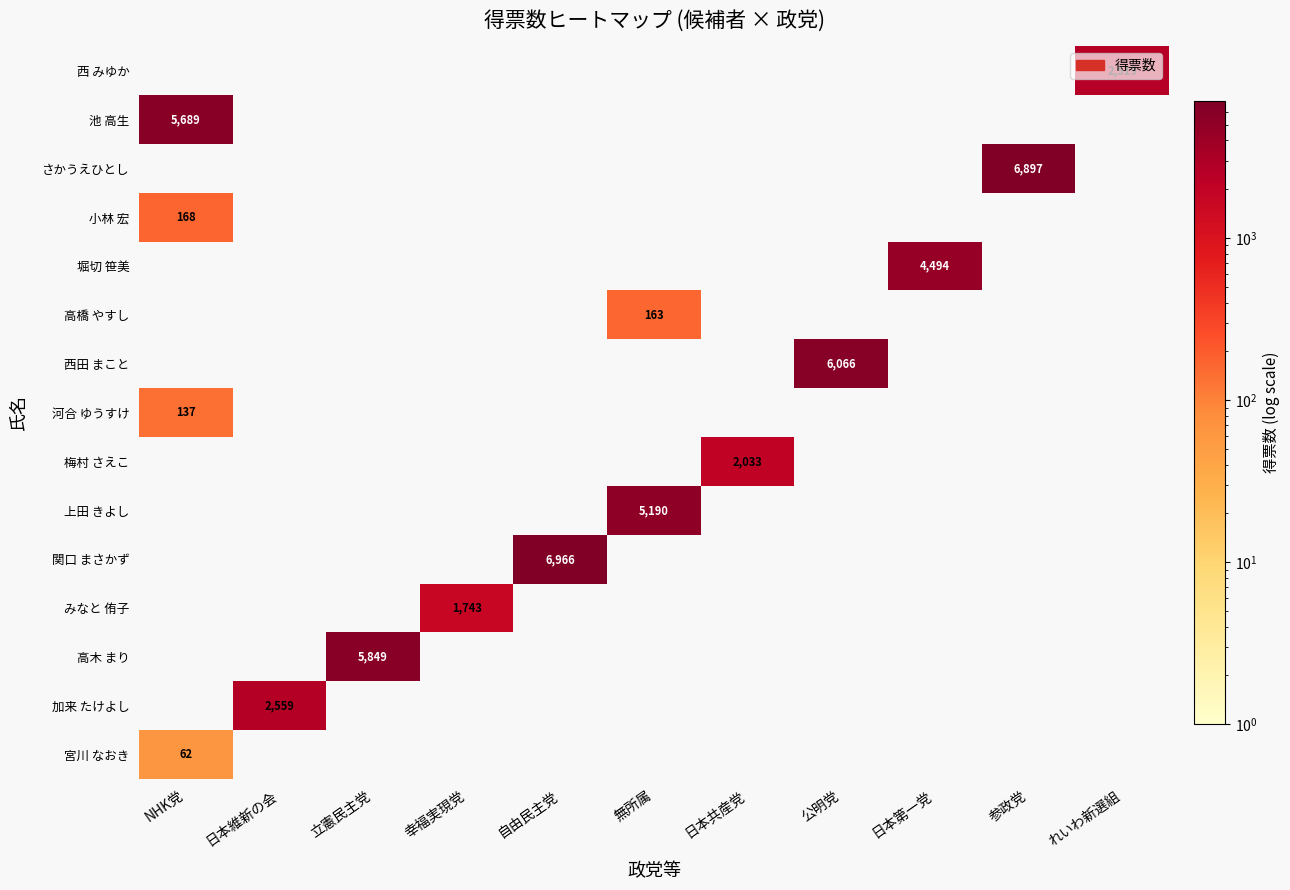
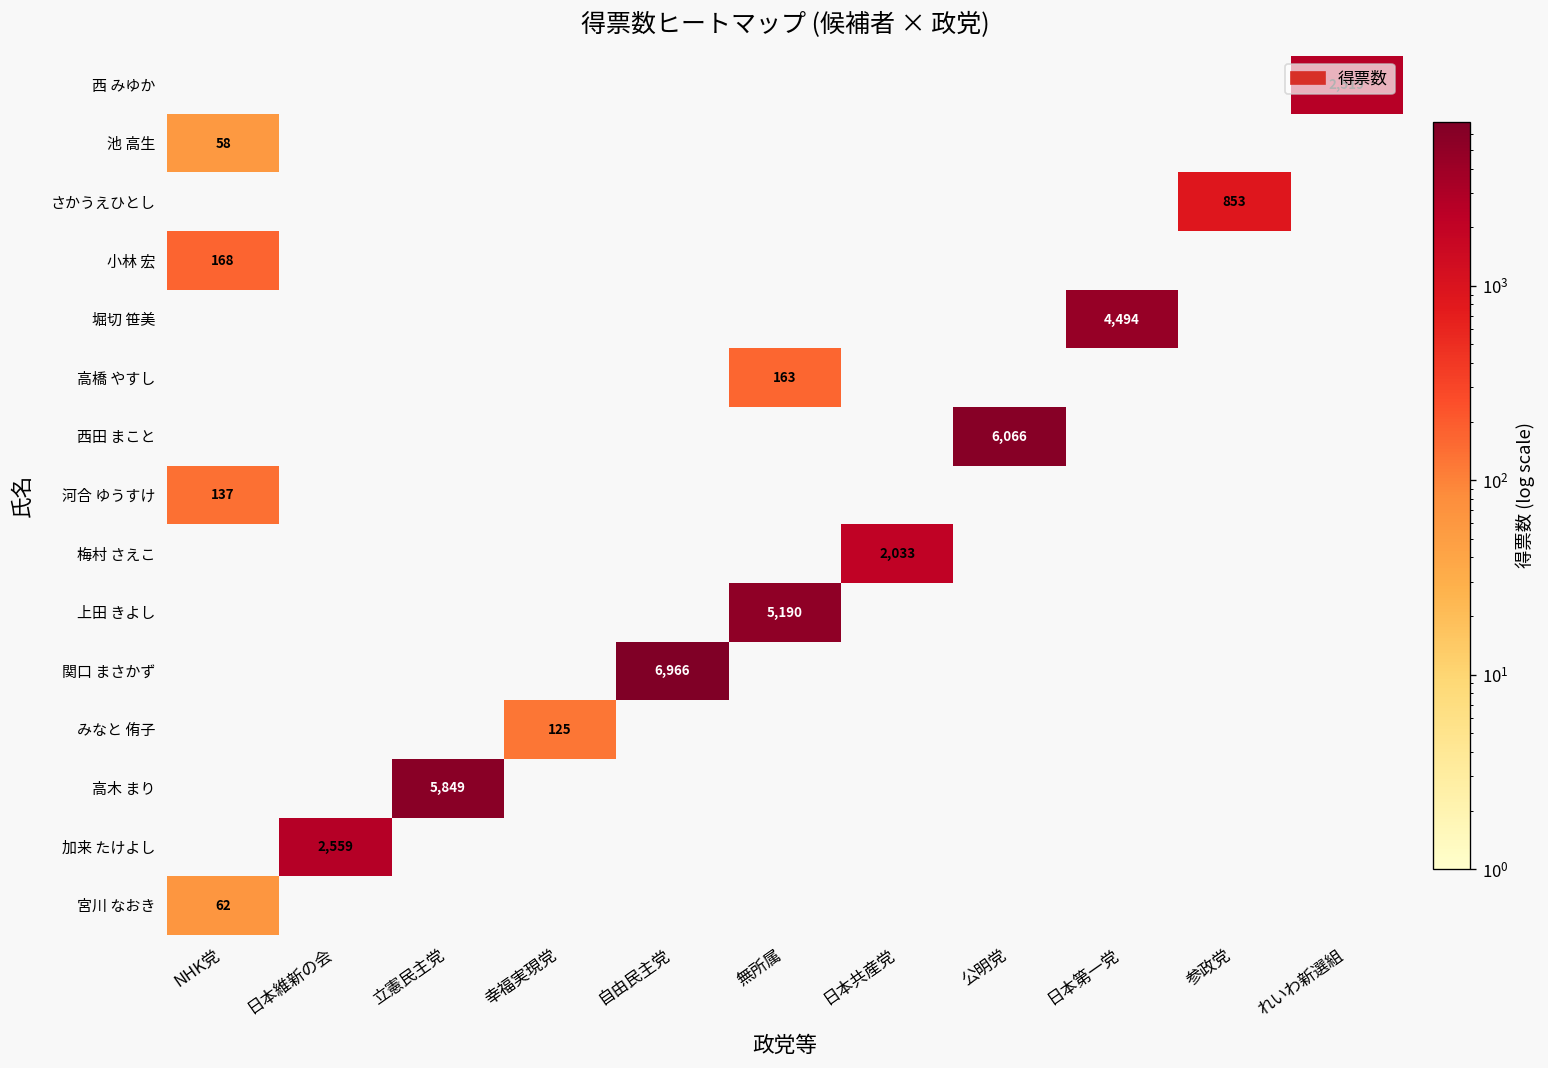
  {
    "池 高生": {
-     "NHK党": "5,689"
+     "NHK党": "58"
    },
    "さかうえひとし": {
-     "参政党": "6,897"
+     "参政党": "853"
    },
    "小林 宏": {
      "NHK党": "168"
    },
    "堀切 笹美": {
      "日本第一党": "4,494"
    },
    "高橋 やすし": {
      "無所属": "163"
    },
    "西田 まこと": {
      "公明党": "6,066"
    },
    "河合 ゆうすけ": {
      "NHK党": "137"
    },
    "梅村 さえこ": {
      "日本共産党": "2,033"
    },
    "上田 きよし": {
      "無所属": "5,190"
    },
    "関口 まさかず": {
      "自由民主党": "6,966"
    },
    "みなと 侑子": {
-     "幸福実現党": "1,743"
+     "幸福実現党": "125"
    },
    "高木 まり": {
      "立憲民主党": "5,849"
    },
    "加来 たけよし": {
      "日本維新の会": "2,559"
    },
    "宮川 なおき": {
      "NHK党": "62"
    }
  }
